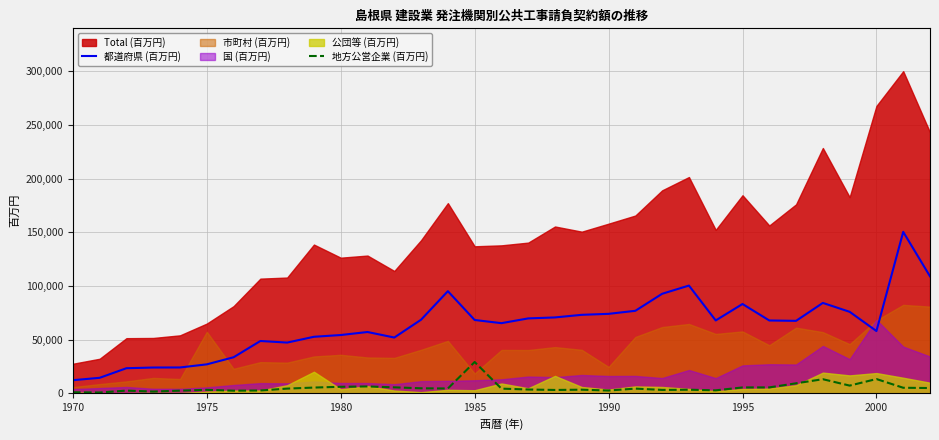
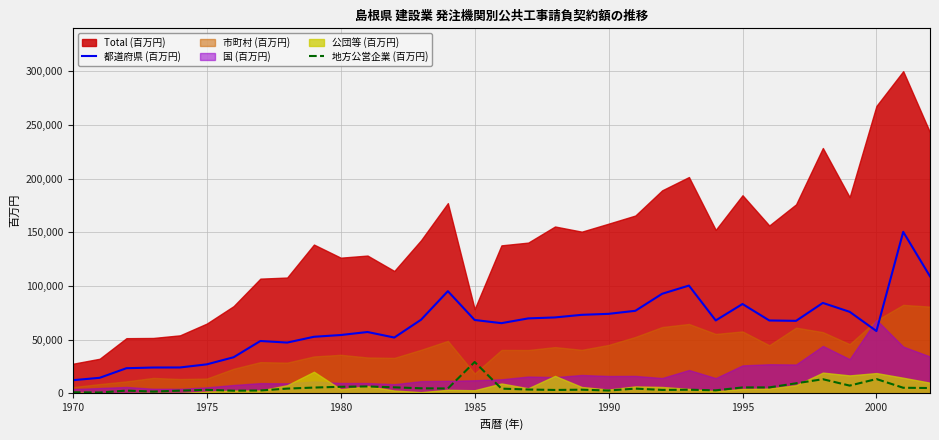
  {
    "都道府県 (百万円)": {
      "1970": "12,000",
      "1975": "27,000",
      "1980": "54,000",
      "1985": "68,000",
      "1990": "74,000",
      "1995": "83,000",
      "2000": "58,000"
    },
    "Total (百万円)": {
      "1970": "27,000",
      "1975": "65,000",
      "1980": "126,000",
-     "1985": "137,000",
+     "1985": "78,000",
      "1990": "158,000",
      "1995": "184,000",
      "2000": "268,000"
    },
    "市町村 (百万円)": {
-     "1975": "57,000",
+     "1975": "14,000",
      "1980": "36,000",
      "1985": "18,000",
-     "1990": "25,000",
+     "1990": "45,000",
      "1995": "58,000"
    },
    "地方公営企業 (百万円)": {
      "1985": "29,000",
      "2000": "13,000"
    },
    "国 (百万円)": {
      "1980": "10,000",
      "1985": "12,000",
      "1990": "16,000",
      "1995": "26,000"
    },
    "公団等 (百万円)": {
      "1985": "3,000",
      "2000": "19,000"
    }
  }
